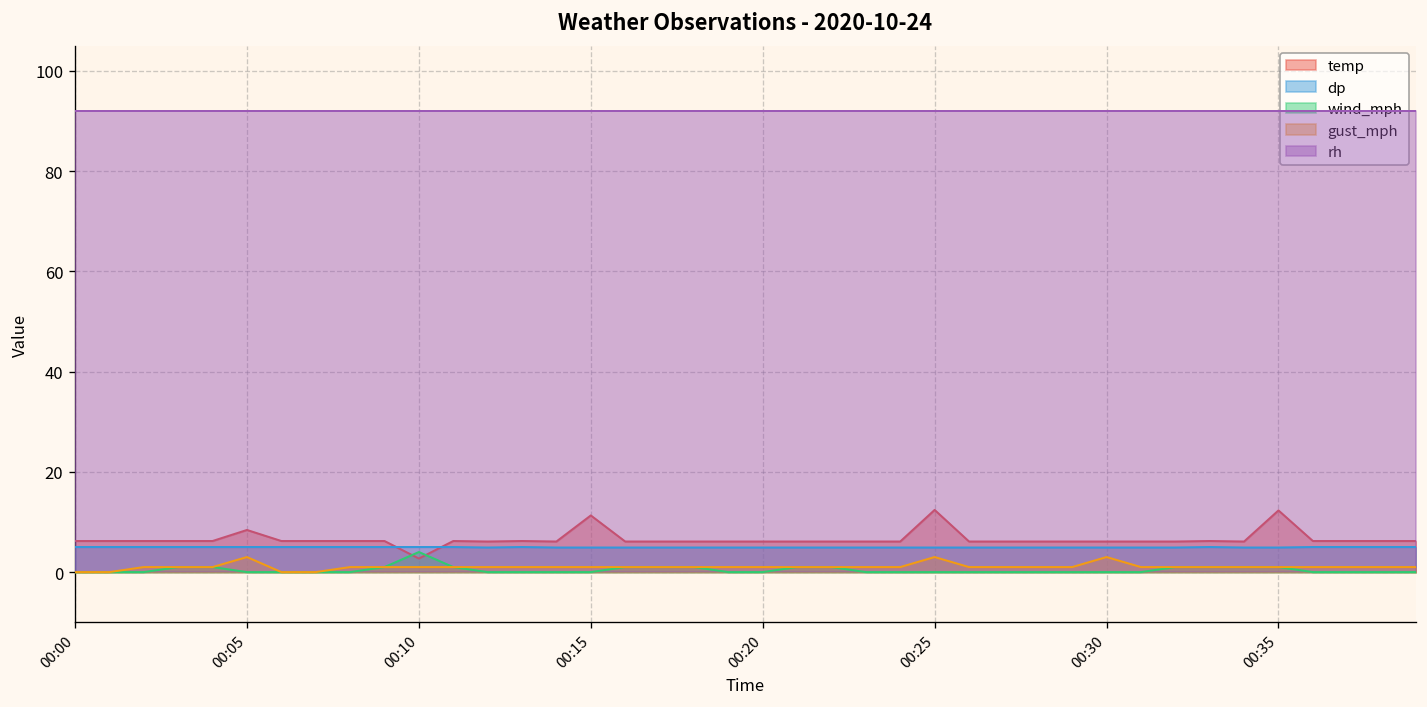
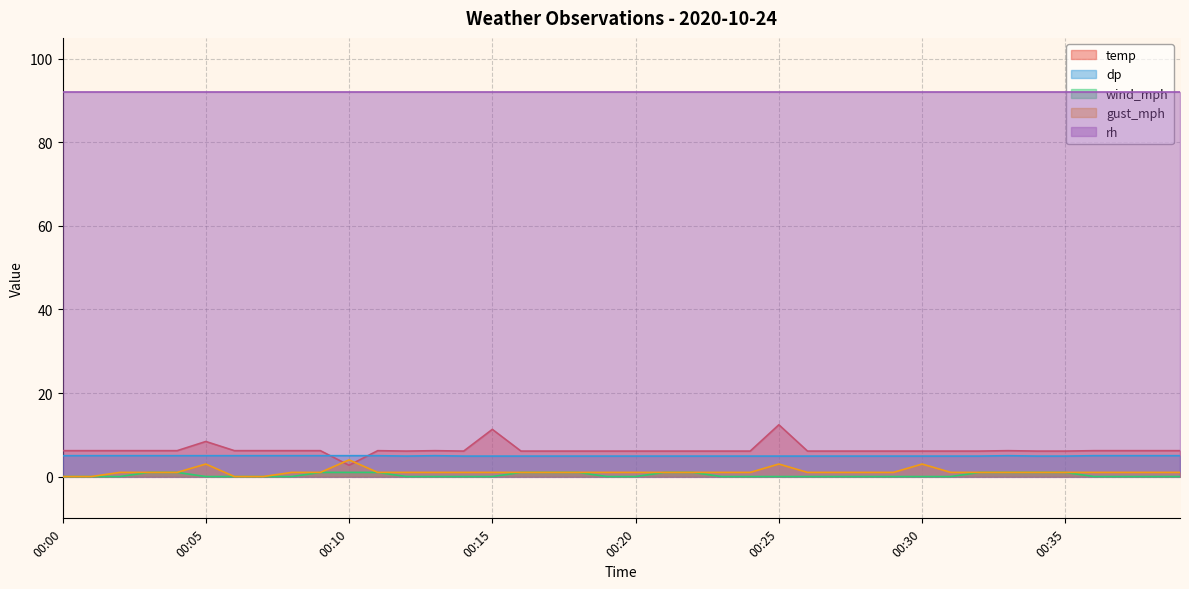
  {
    "temp": {
      "00:00": 6,
      "00:05": 8,
      "00:10": 3,
      "00:15": 11,
      "00:20": 6,
      "00:25": 12,
      "00:30": 6,
-     "00:35": 12
+     "00:35": 6
    },
    "dp": {
      "00:00": 5,
      "00:05": 5,
      "00:10": 5,
      "00:15": 5,
      "00:20": 5,
      "00:25": 5,
      "00:30": 5,
      "00:35": 5
    },
    "wind_mph": {
      "00:05": 0,
-     "00:10": 4,
+     "00:10": 1,
      "00:15": 0,
      "00:20": 0,
      "00:25": 0,
      "00:30": 0
    },
    "gust_mph": {
      "00:05": 3,
-     "00:10": 1,
+     "00:10": 4,
      "00:15": 1,
      "00:20": 1,
      "00:25": 3,
      "00:30": 3
    },
    "rh": {
      "00:00": 92,
      "00:05": 92,
      "00:10": 92,
      "00:15": 92,
      "00:20": 92,
      "00:25": 92,
      "00:30": 92,
      "00:35": 92
    }
  }
